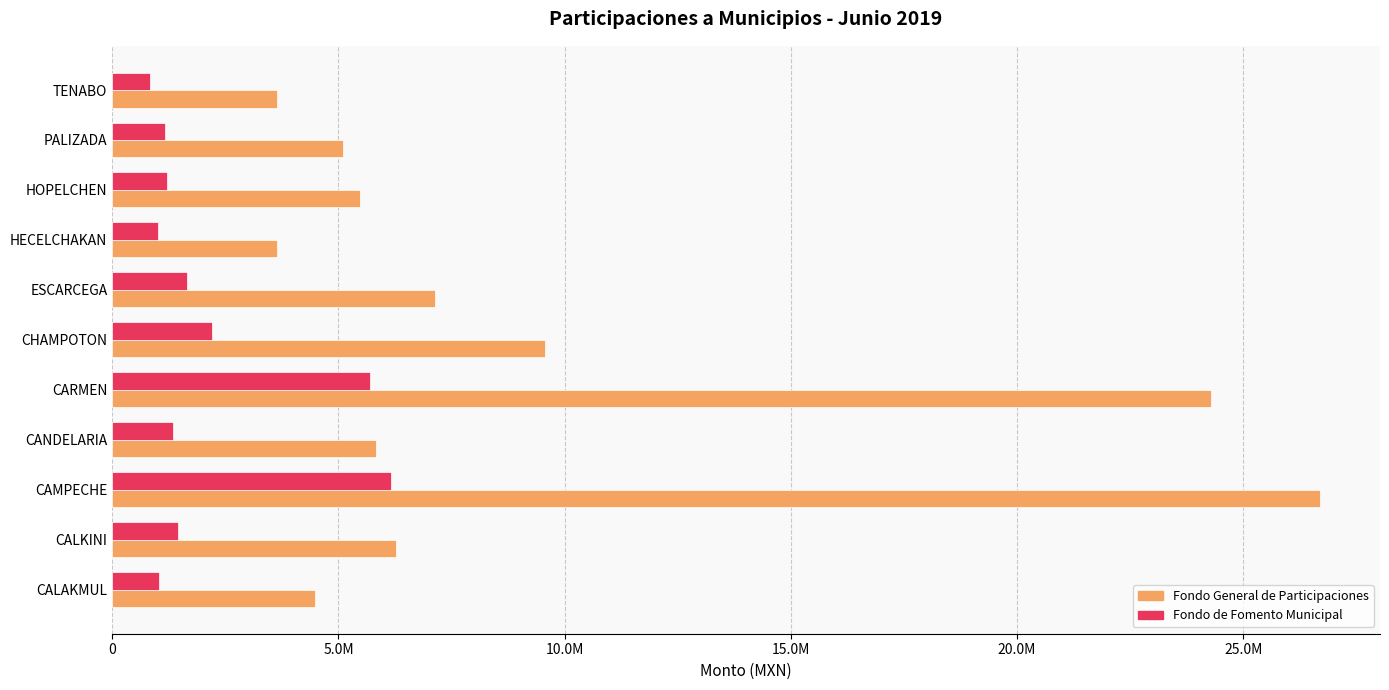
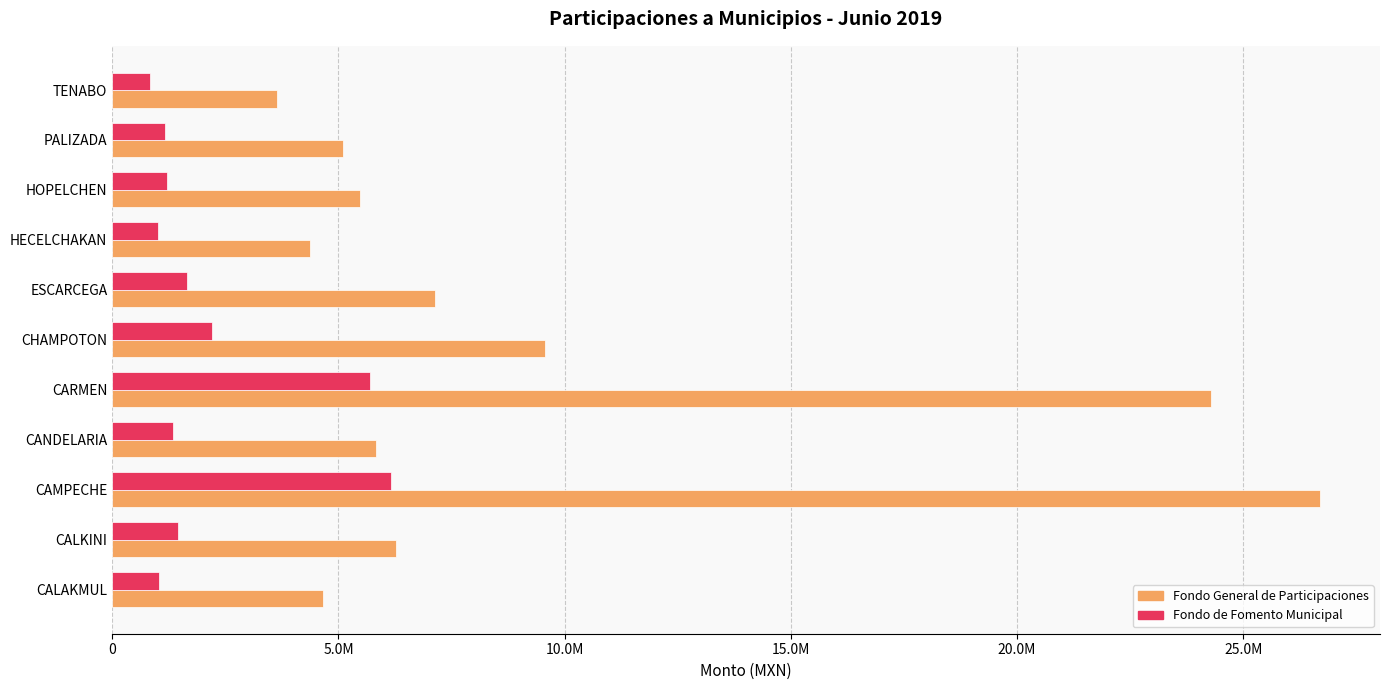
  {
    "Fondo General de Participaciones": {
      "TENABO": 3600000,
      "PALIZADA": 5100000,
      "HOPELCHEN": 5500000,
-     "HECELCHAKAN": 3600000,
+     "HECELCHAKAN": 4400000,
      "ESCARCEGA": 7100000,
      "CHAMPOTON": 9600000,
      "CARMEN": 24300000,
      "CANDELARIA": 5800000,
      "CAMPECHE": 26700000,
      "CALKINI": 6300000,
-     "CALAKMUL": 4500000
+     "CALAKMUL": 4700000
    },
    "Fondo de Fomento Municipal": {
      "TENABO": 800000,
      "PALIZADA": 1200000,
      "HOPELCHEN": 1200000,
      "HECELCHAKAN": 1000000,
      "ESCARCEGA": 1600000,
      "CHAMPOTON": 2200000,
      "CARMEN": 5700000,
      "CANDELARIA": 1300000,
      "CAMPECHE": 6200000,
      "CALKINI": 1400000,
      "CALAKMUL": 1000000
    }
  }
